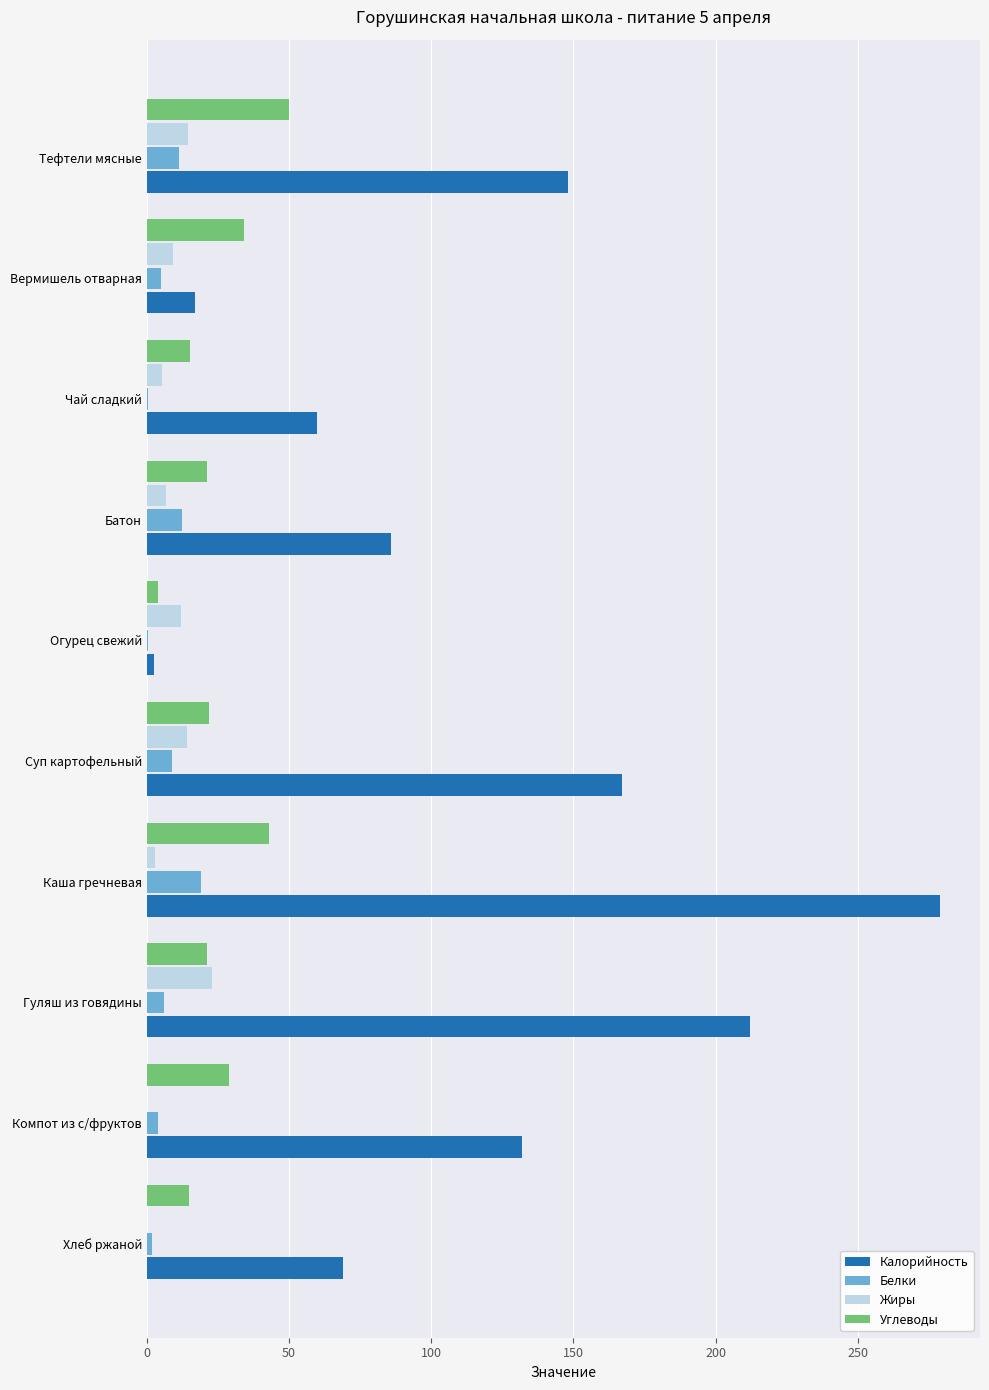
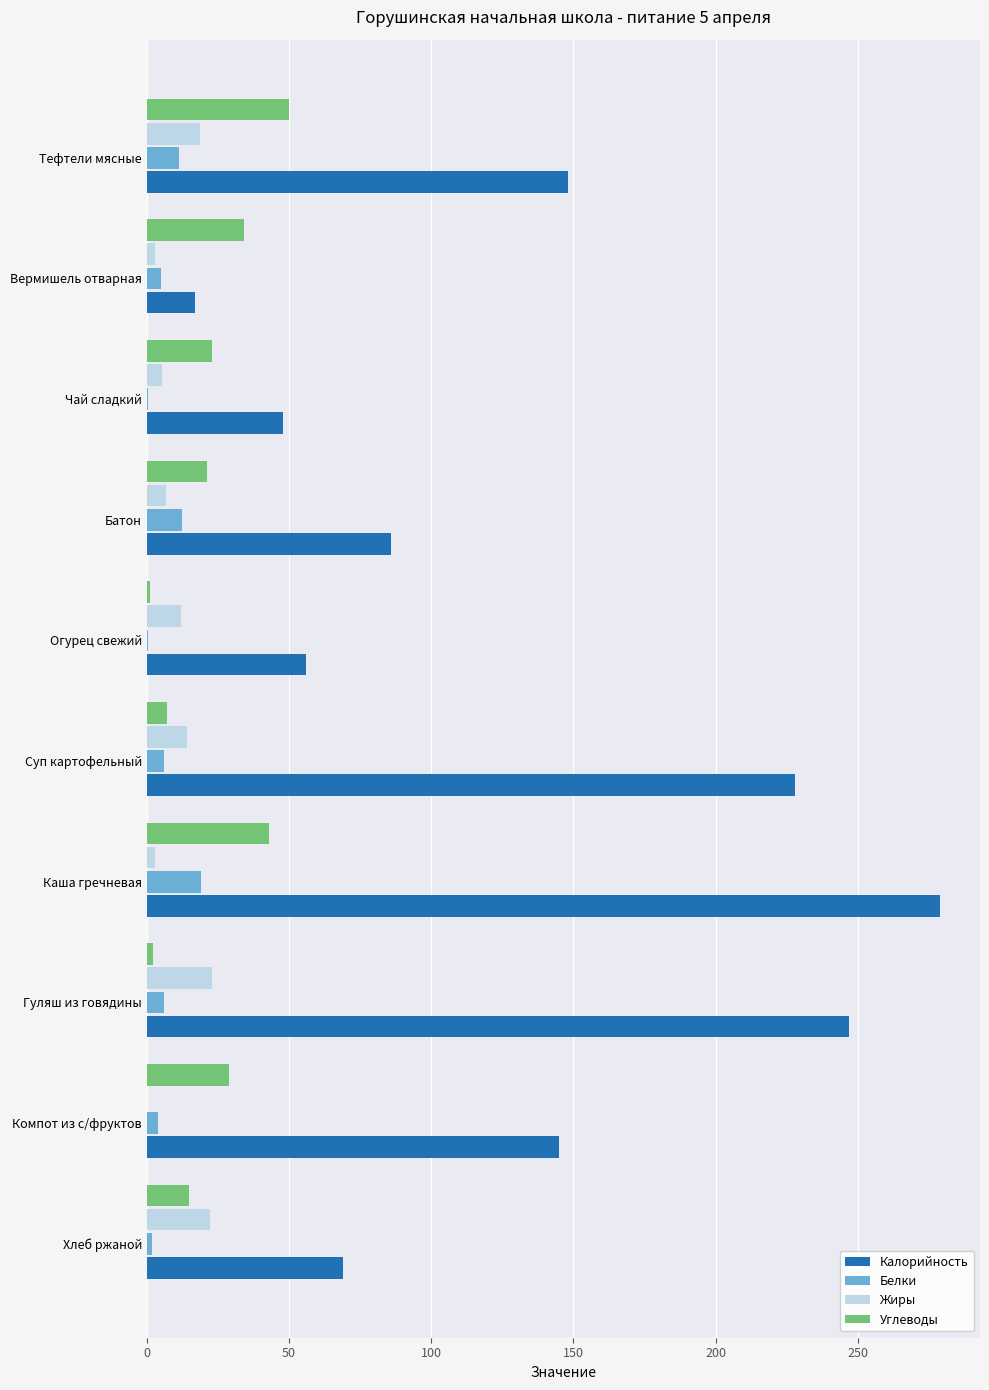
  {
    "Калорийность": {
      "Тефтели мясные": 148,
      "Вермишель отварная": 17,
-     "Чай сладкий": 60,
+     "Чай сладкий": 48,
      "Батон": 86,
-     "Огурец свежий": 2,
-     "Суп картофельный": 167,
+     "Огурец свежий": 56,
+     "Суп картофельный": 228,
      "Каша гречневая": 279,
-     "Гуляш из говядины": 212,
-     "Компот из с/фруктов": 132,
+     "Гуляш из говядины": 247,
+     "Компот из с/фруктов": 145,
      "Хлеб ржаной": 69
    },
    "Белки": {
      "Тефтели мясные": 11,
      "Вермишель отварная": 5,
      "Батон": 12,
-     "Суп картофельный": 9,
+     "Суп картофельный": 6,
      "Каша гречневая": 19,
      "Гуляш из говядины": 6,
      "Компот из с/фруктов": 4,
      "Хлеб ржаной": 2
    },
    "Жиры": {
-     "Тефтели мясные": 15,
-     "Вермишель отварная": 9,
+     "Тефтели мясные": 19,
+     "Вермишель отварная": 3,
      "Чай сладкий": 5,
      "Батон": 7,
      "Огурец свежий": 12,
      "Суп картофельный": 14,
      "Каша гречневая": 3,
      "Гуляш из говядины": 23,
      "Компот из с/фруктов": 0,
-     "Хлеб ржаной": 0
+     "Хлеб ржаной": 22
    },
    "Углеводы": {
      "Тефтели мясные": 50,
      "Вермишель отварная": 34,
-     "Чай сладкий": 15,
+     "Чай сладкий": 23,
      "Батон": 21,
-     "Огурец свежий": 4,
-     "Суп картофельный": 22,
+     "Огурец свежий": 1,
+     "Суп картофельный": 7,
      "Каша гречневая": 43,
-     "Гуляш из говядины": 21,
+     "Гуляш из говядины": 2,
      "Компот из с/фруктов": 29,
      "Хлеб ржаной": 15
    }
  }
